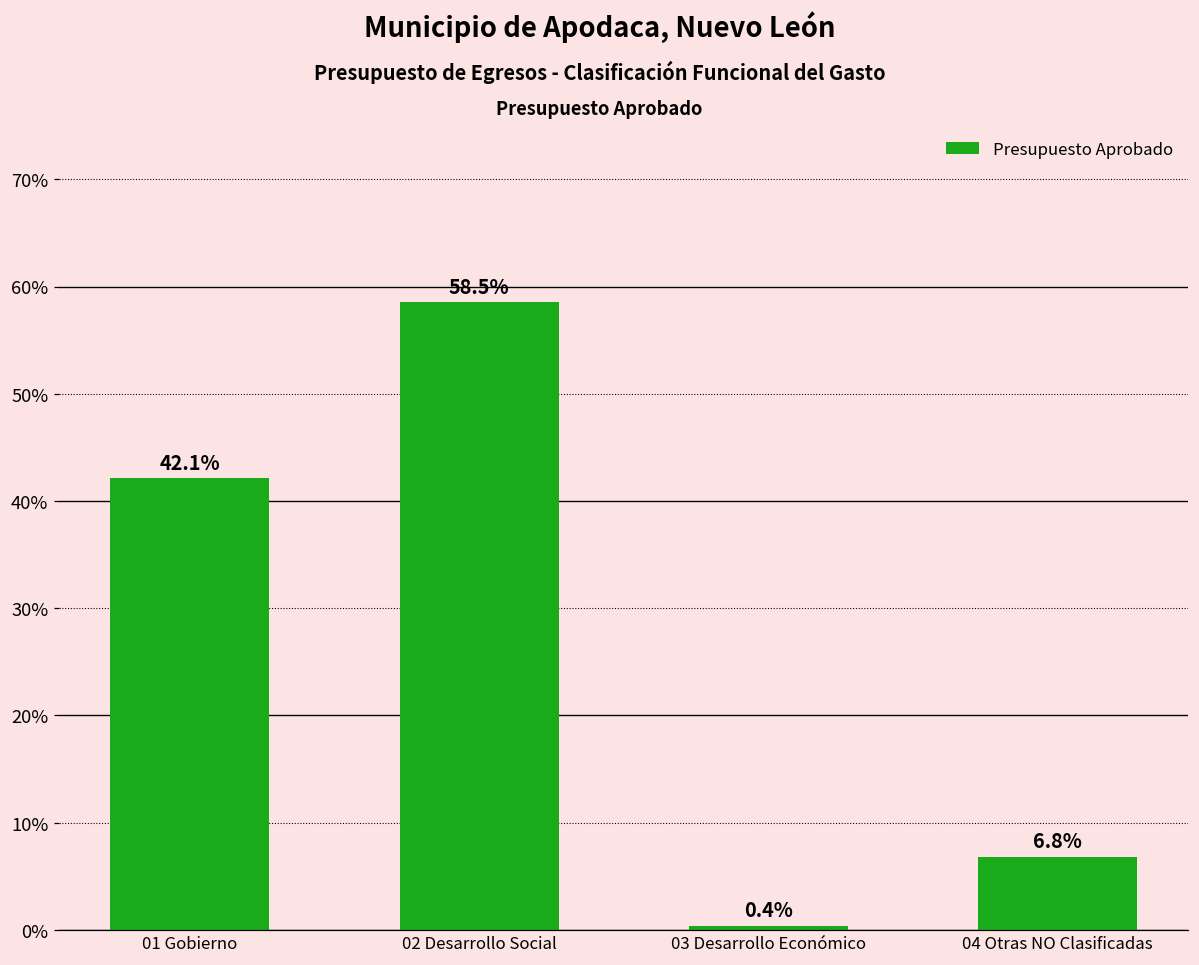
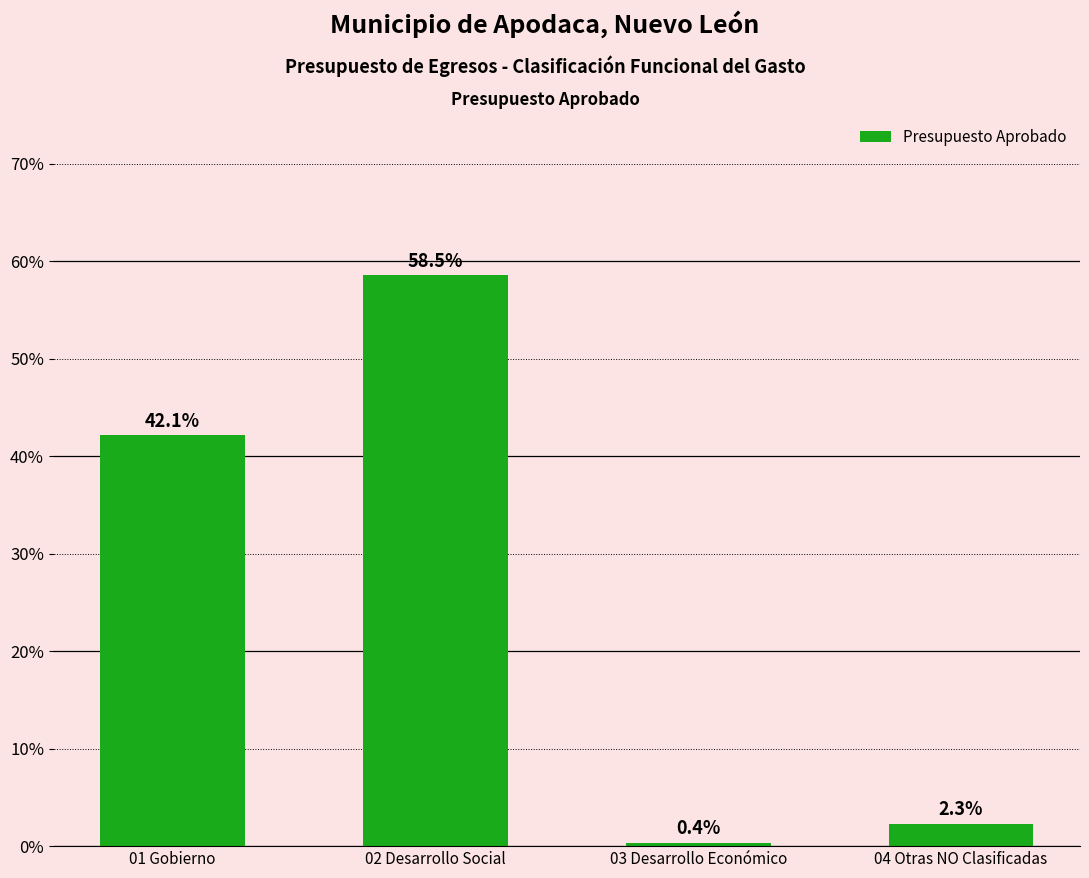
  {
    "01 Gobierno": "42.1%",
    "02 Desarrollo Social": "58.5%",
    "03 Desarrollo Económico": "0.4%",
-   "04 Otras NO Clasificadas": "6.8%"
+   "04 Otras NO Clasificadas": "2.3%"
  }
